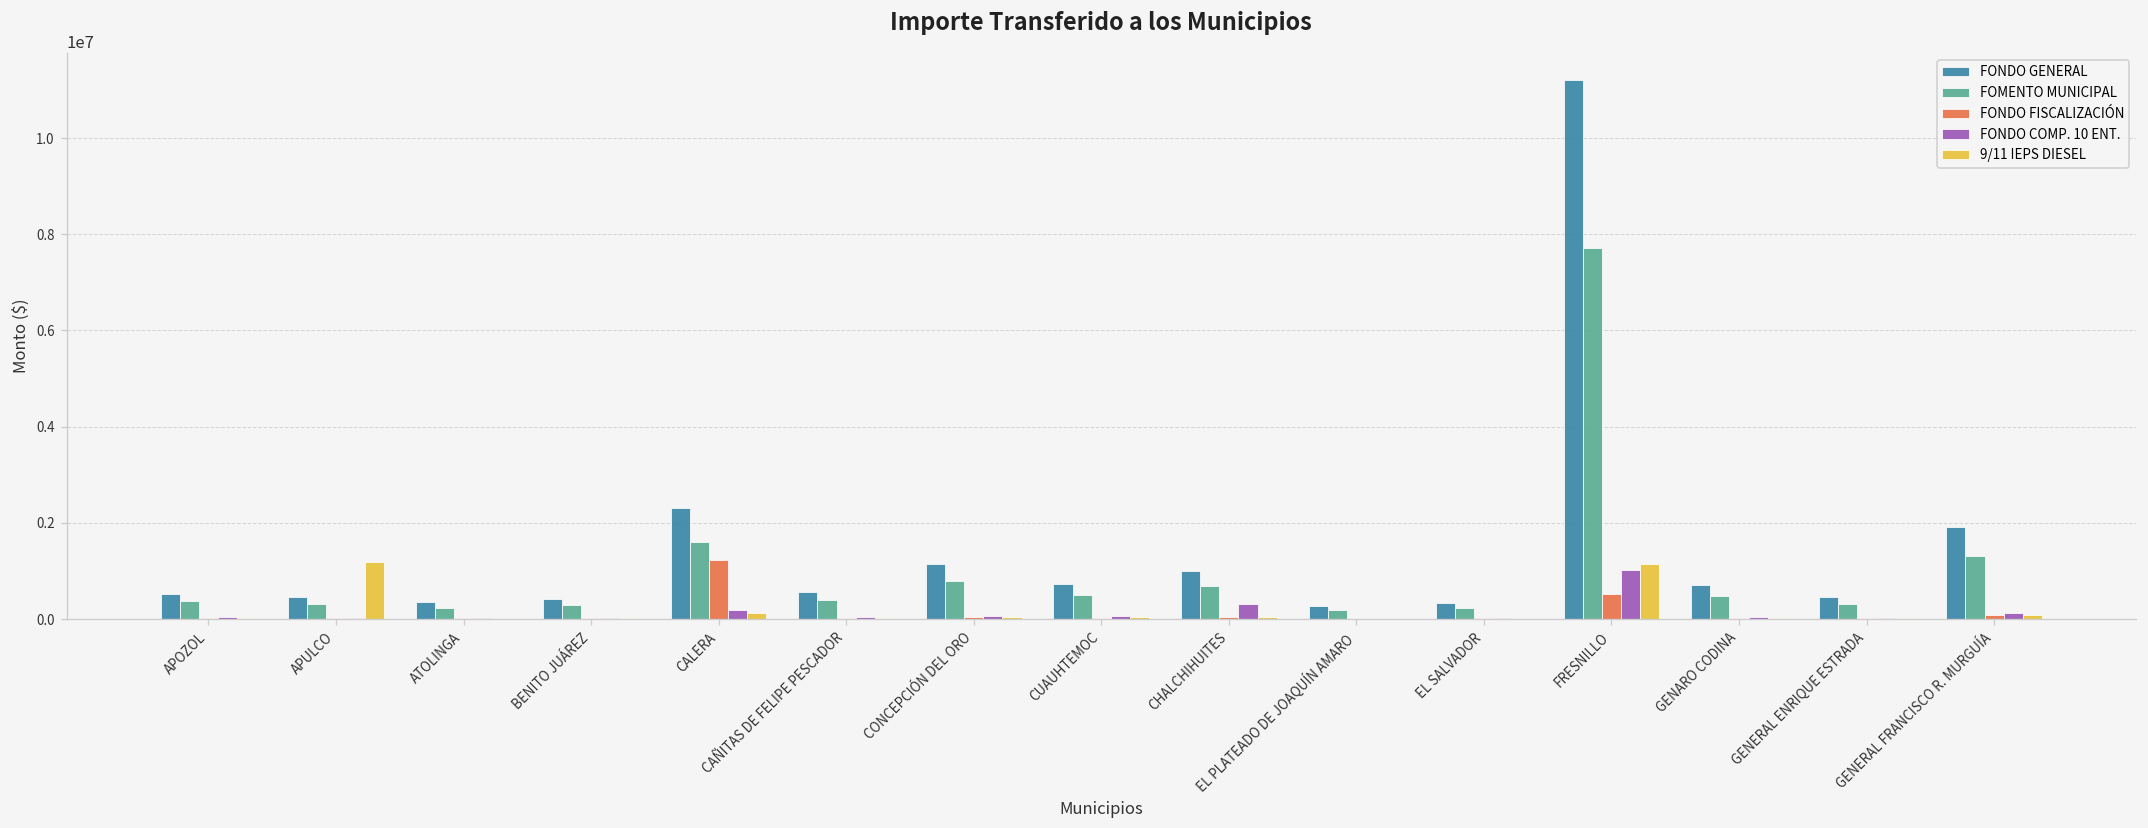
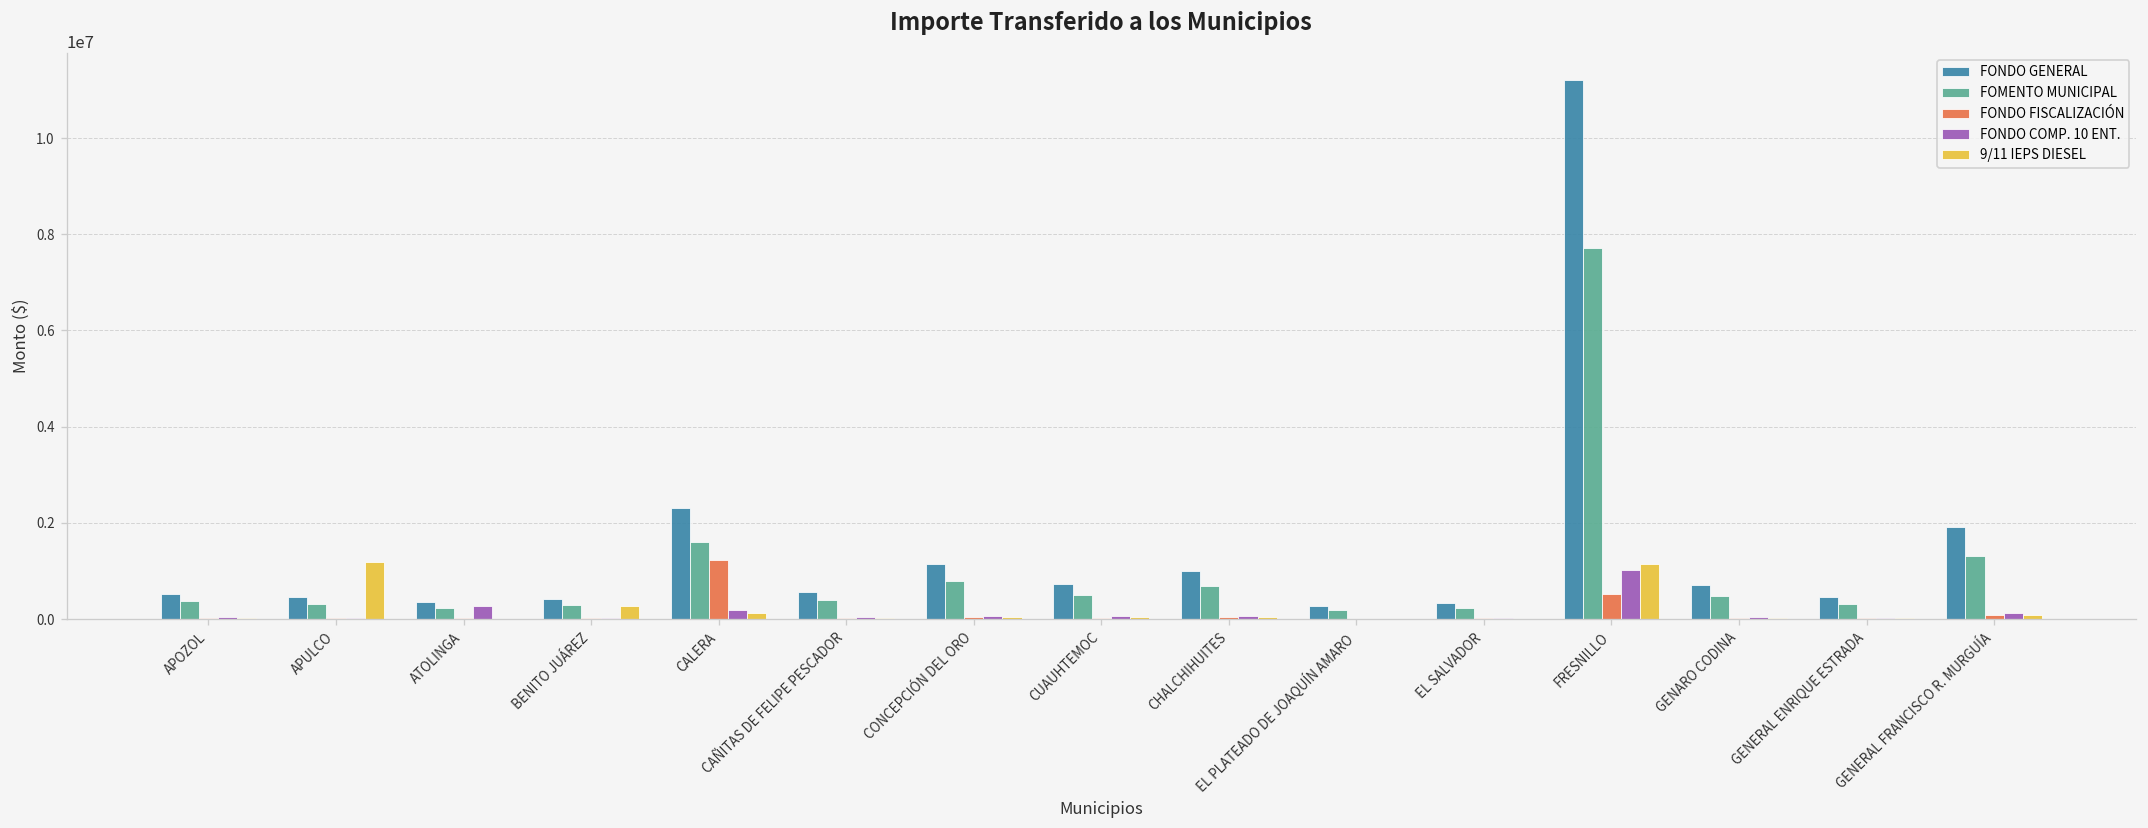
  {
    "FONDO FISCALIZACIÓN": {
      "CALERA": 1200000,
      "FRESNILLO": 500000,
      "GENERAL FRANCISCO R. MURGUÍA": 100000
    },
    "FONDO COMP. 10 ENT.": {
-     "ATOLINGA": 0,
+     "ATOLINGA": 300000,
      "CALERA": 200000,
      "CONCEPCIÓN DEL ORO": 100000,
-     "CHALCHIHUITES": 300000,
+     "CHALCHIHUITES": 100000,
      "FRESNILLO": 1000000,
      "GENERAL FRANCISCO R. MURGUÍA": 100000
    },
    "9/11 IEPS DIESEL": {
      "APULCO": 1200000,
-     "BENITO JUÁREZ": 0,
+     "BENITO JUÁREZ": 300000,
      "CALERA": 100000,
      "FRESNILLO": 1200000,
      "GENERAL FRANCISCO R. MURGUÍA": 100000
    }
  }
